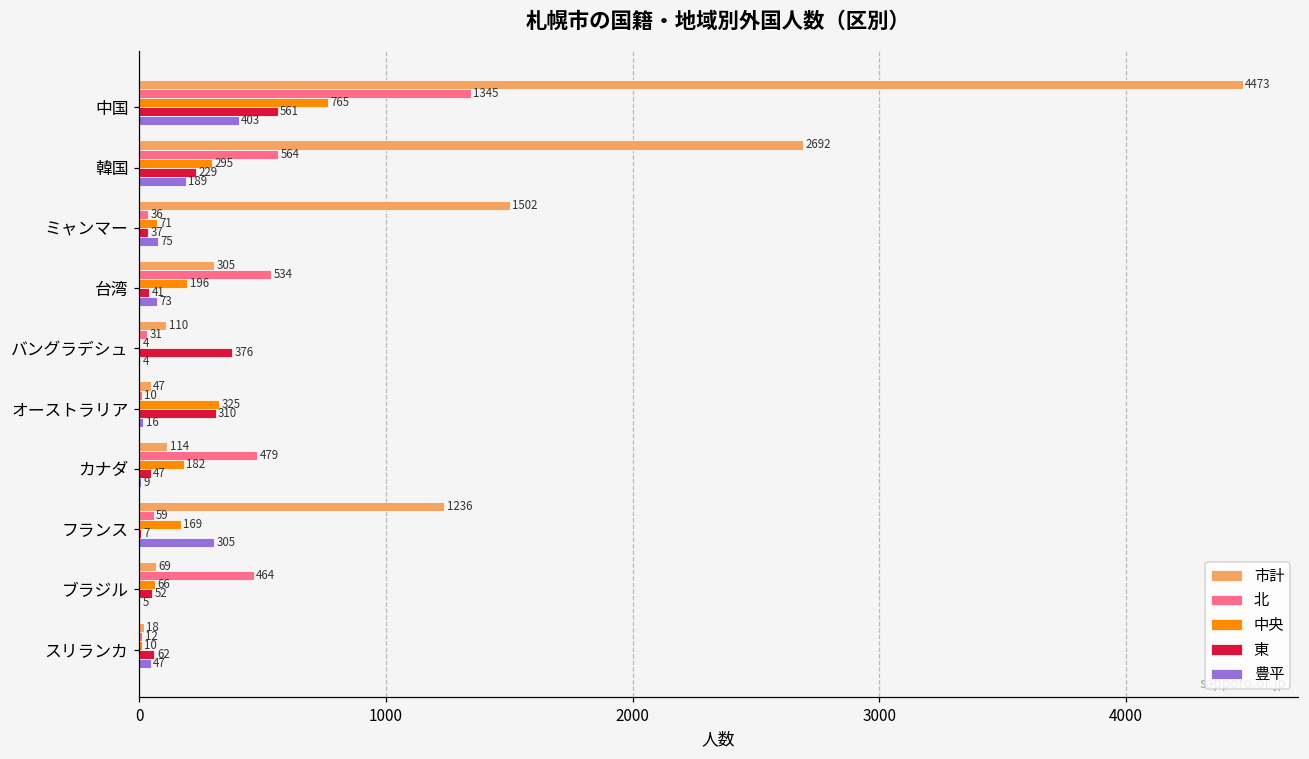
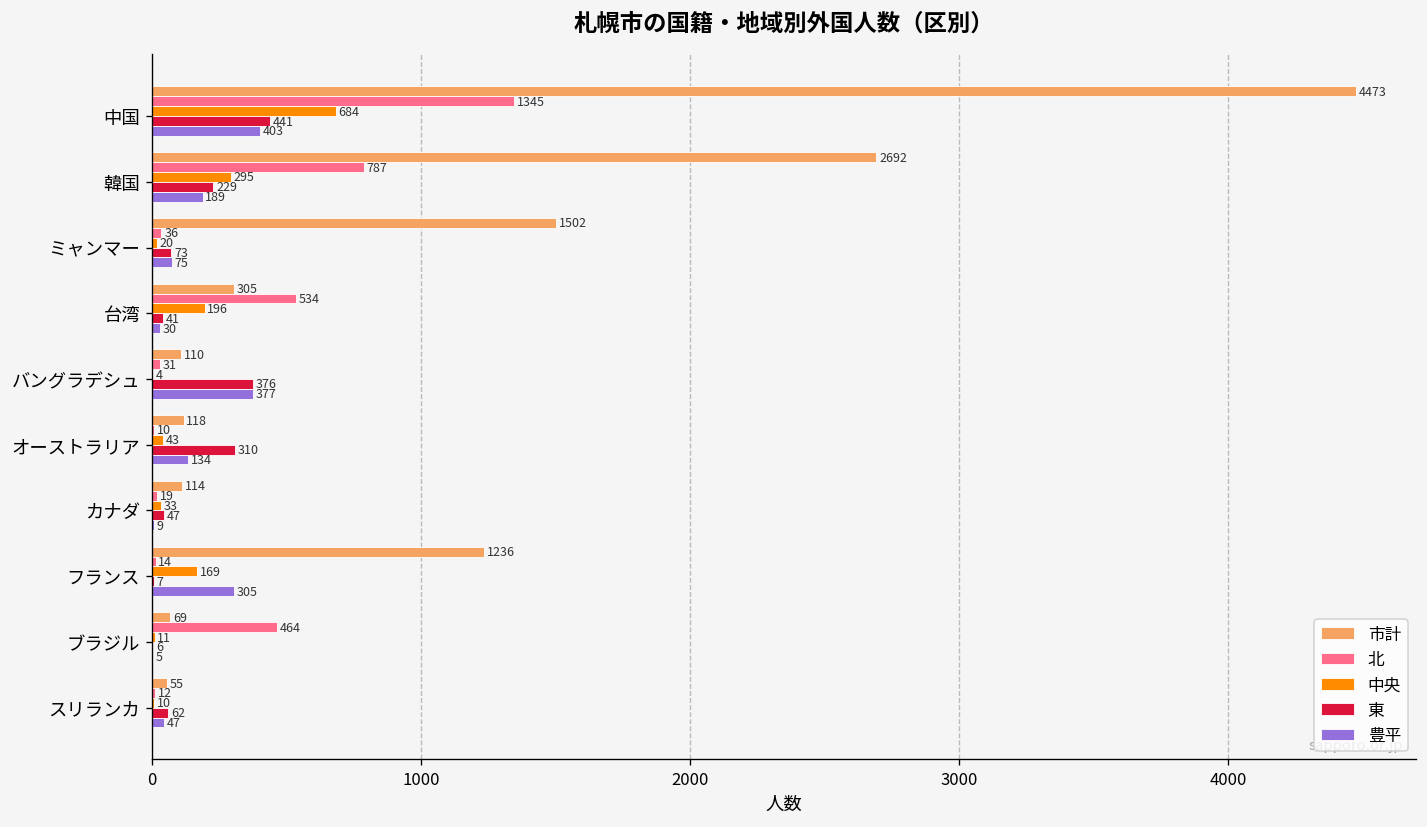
  {
    "市計": {
      "中国": 4473,
      "韓国": 2692,
      "ミャンマー": 1502,
      "台湾": 305,
      "バングラデシュ": 110,
-     "オーストラリア": 47,
+     "オーストラリア": 118,
      "カナダ": 114,
      "フランス": 1236,
      "ブラジル": 69,
-     "スリランカ": 18
+     "スリランカ": 55
    },
    "北": {
      "中国": 1345,
-     "韓国": 564,
+     "韓国": 787,
      "ミャンマー": 36,
      "台湾": 534,
      "バングラデシュ": 31,
      "オーストラリア": 10,
-     "カナダ": 479,
-     "フランス": 59,
+     "カナダ": 19,
+     "フランス": 14,
      "ブラジル": 464
    },
    "中央": {
-     "中国": 765,
+     "中国": 684,
      "韓国": 295,
-     "ミャンマー": 71,
+     "ミャンマー": 20,
      "台湾": 196,
      "バングラデシュ": 4,
-     "オーストラリア": 325,
-     "カナダ": 182,
+     "オーストラリア": 43,
+     "カナダ": 33,
      "フランス": 169,
-     "ブラジル": 66
+     "ブラジル": 11
    },
    "東": {
-     "中国": 561,
+     "中国": 441,
      "韓国": 229,
-     "ミャンマー": 37,
+     "ミャンマー": 73,
      "台湾": 41,
      "オーストラリア": 310,
      "カナダ": 47,
      "フランス": 7,
-     "ブラジル": 52,
+     "ブラジル": 6,
      "スリランカ": 62
    },
    "豊平": {
      "中国": 403,
      "韓国": 189,
-     "台湾": 73,
-     "バングラデシュ": 4,
-     "オーストラリア": 16,
+     "台湾": 30,
+     "バングラデシュ": 377,
+     "オーストラリア": 134,
      "カナダ": 9,
      "フランス": 305,
      "スリランカ": 47
    }
  }
